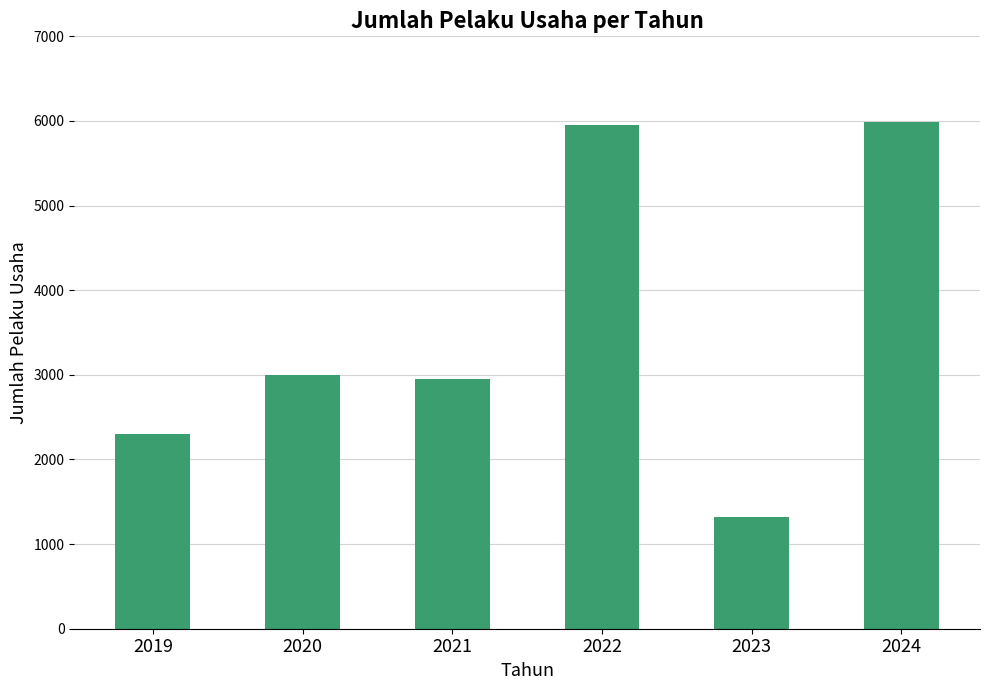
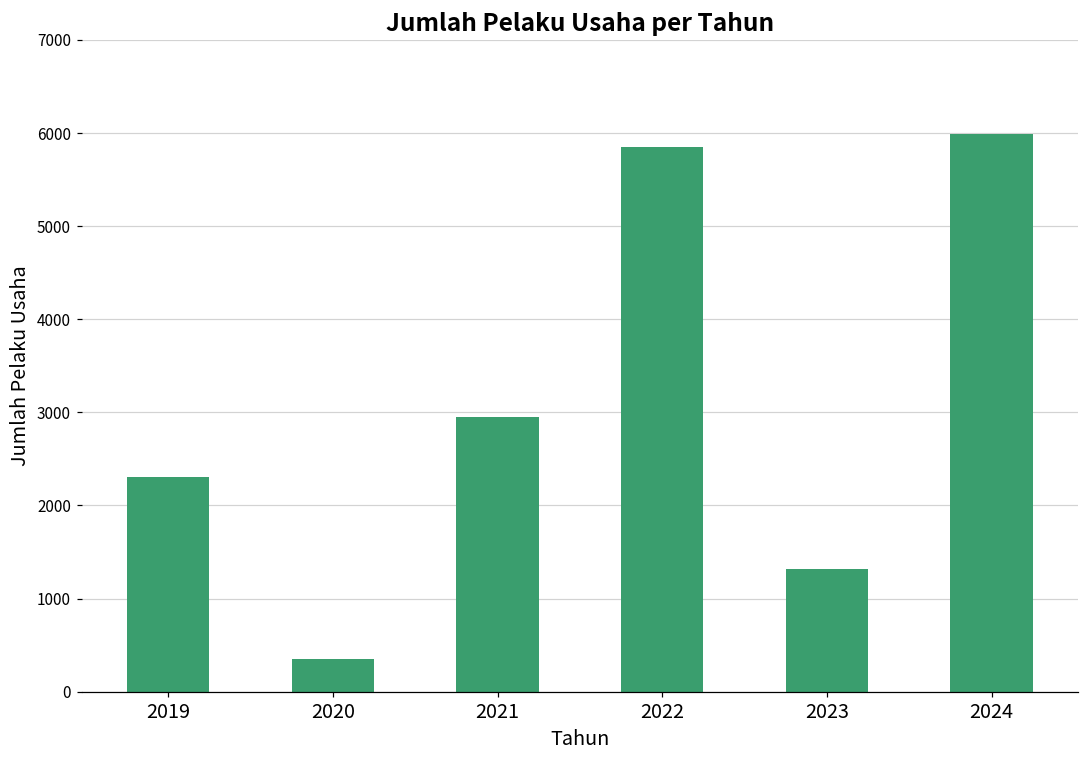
  {
    "2019": 2300,
-   "2020": 3000,
+   "2020": 400,
    "2021": 2900,
-   "2022": 6000,
+   "2022": 5800,
    "2023": 1300,
    "2024": 6000
  }
